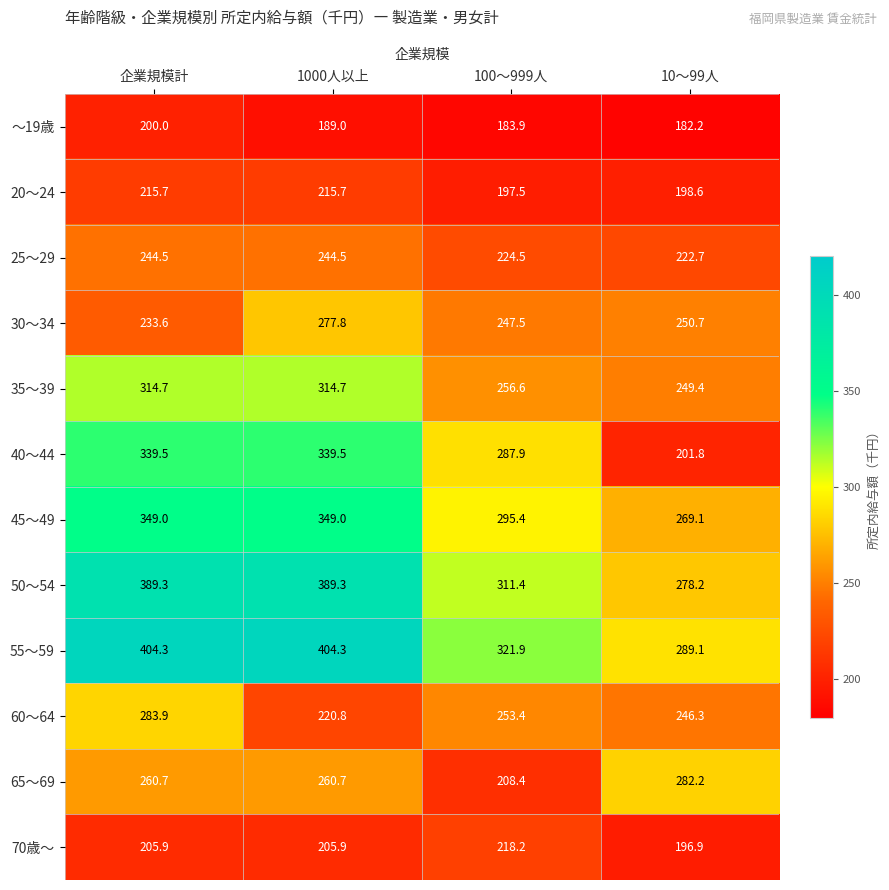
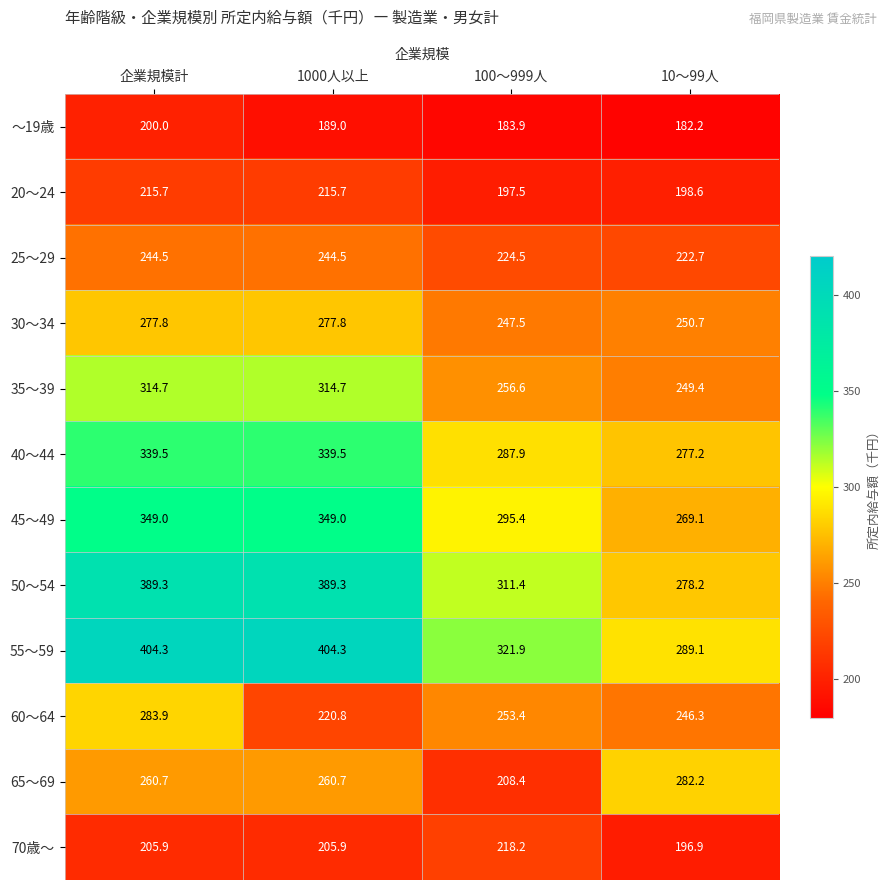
  {
    "～19歳": {
      "企業規模計": 200.0,
      "1000人以上": 189.0,
      "100～999人": 183.9,
      "10～99人": 182.2
    },
    "20～24": {
      "企業規模計": 215.7,
      "1000人以上": 215.7,
      "100～999人": 197.5,
      "10～99人": 198.6
    },
    "25～29": {
      "企業規模計": 244.5,
      "1000人以上": 244.5,
      "100～999人": 224.5,
      "10～99人": 222.7
    },
    "30～34": {
-     "企業規模計": 233.6,
+     "企業規模計": 277.8,
      "1000人以上": 277.8,
      "100～999人": 247.5,
      "10～99人": 250.7
    },
    "35～39": {
      "企業規模計": 314.7,
      "1000人以上": 314.7,
      "100～999人": 256.6,
      "10～99人": 249.4
    },
    "40～44": {
      "企業規模計": 339.5,
      "1000人以上": 339.5,
      "100～999人": 287.9,
-     "10～99人": 201.8
+     "10～99人": 277.2
    },
    "45～49": {
      "企業規模計": 349.0,
      "1000人以上": 349.0,
      "100～999人": 295.4,
      "10～99人": 269.1
    },
    "50～54": {
      "企業規模計": 389.3,
      "1000人以上": 389.3,
      "100～999人": 311.4,
      "10～99人": 278.2
    },
    "55～59": {
      "企業規模計": 404.3,
      "1000人以上": 404.3,
      "100～999人": 321.9,
      "10～99人": 289.1
    },
    "60～64": {
      "企業規模計": 283.9,
      "1000人以上": 220.8,
      "100～999人": 253.4,
      "10～99人": 246.3
    },
    "65～69": {
      "企業規模計": 260.7,
      "1000人以上": 260.7,
      "100～999人": 208.4,
      "10～99人": 282.2
    },
    "70歳～": {
      "企業規模計": 205.9,
      "1000人以上": 205.9,
      "100～999人": 218.2,
      "10～99人": 196.9
    }
  }
